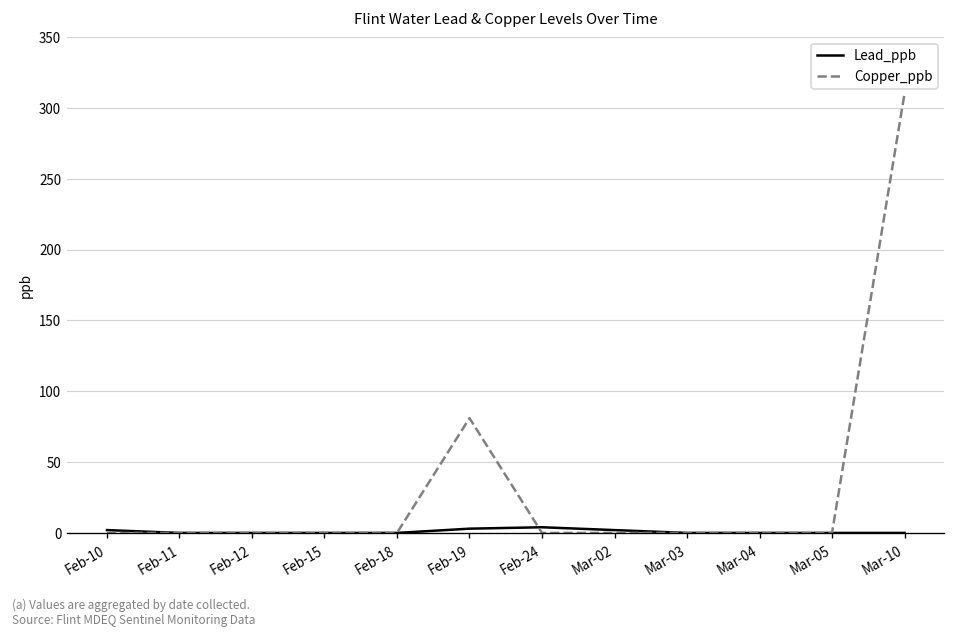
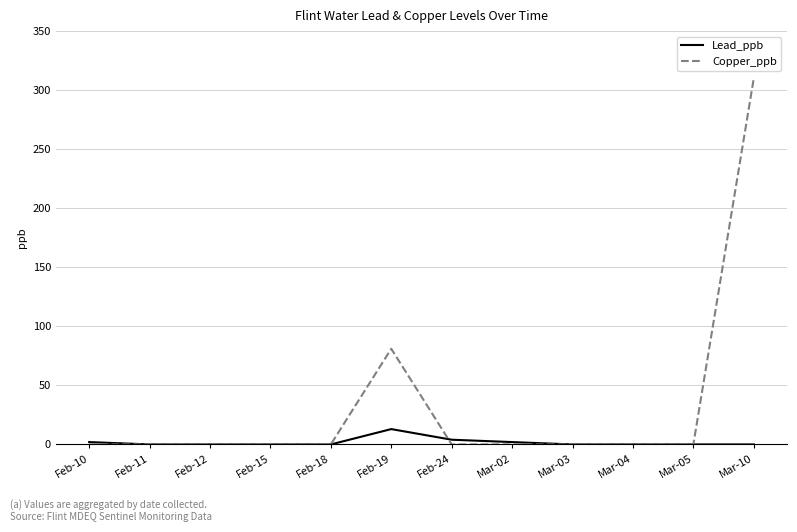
  {
    "Lead_ppb": {
-     "Feb-19": 3,
+     "Feb-19": 13,
      "Feb-24": 4,
      "Mar-10": 0
    },
    "Copper_ppb": {
      "Feb-19": 81,
      "Feb-24": 0,
      "Mar-10": 310
    }
  }
